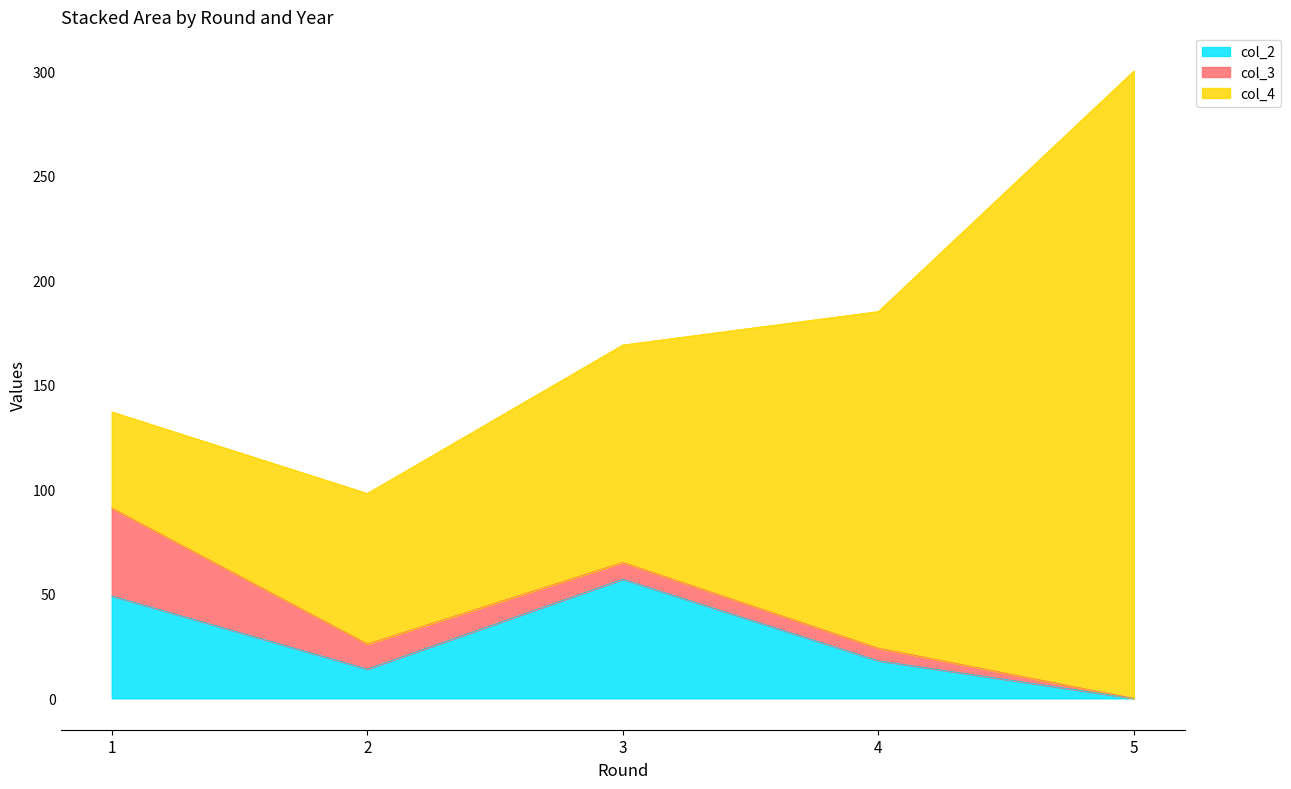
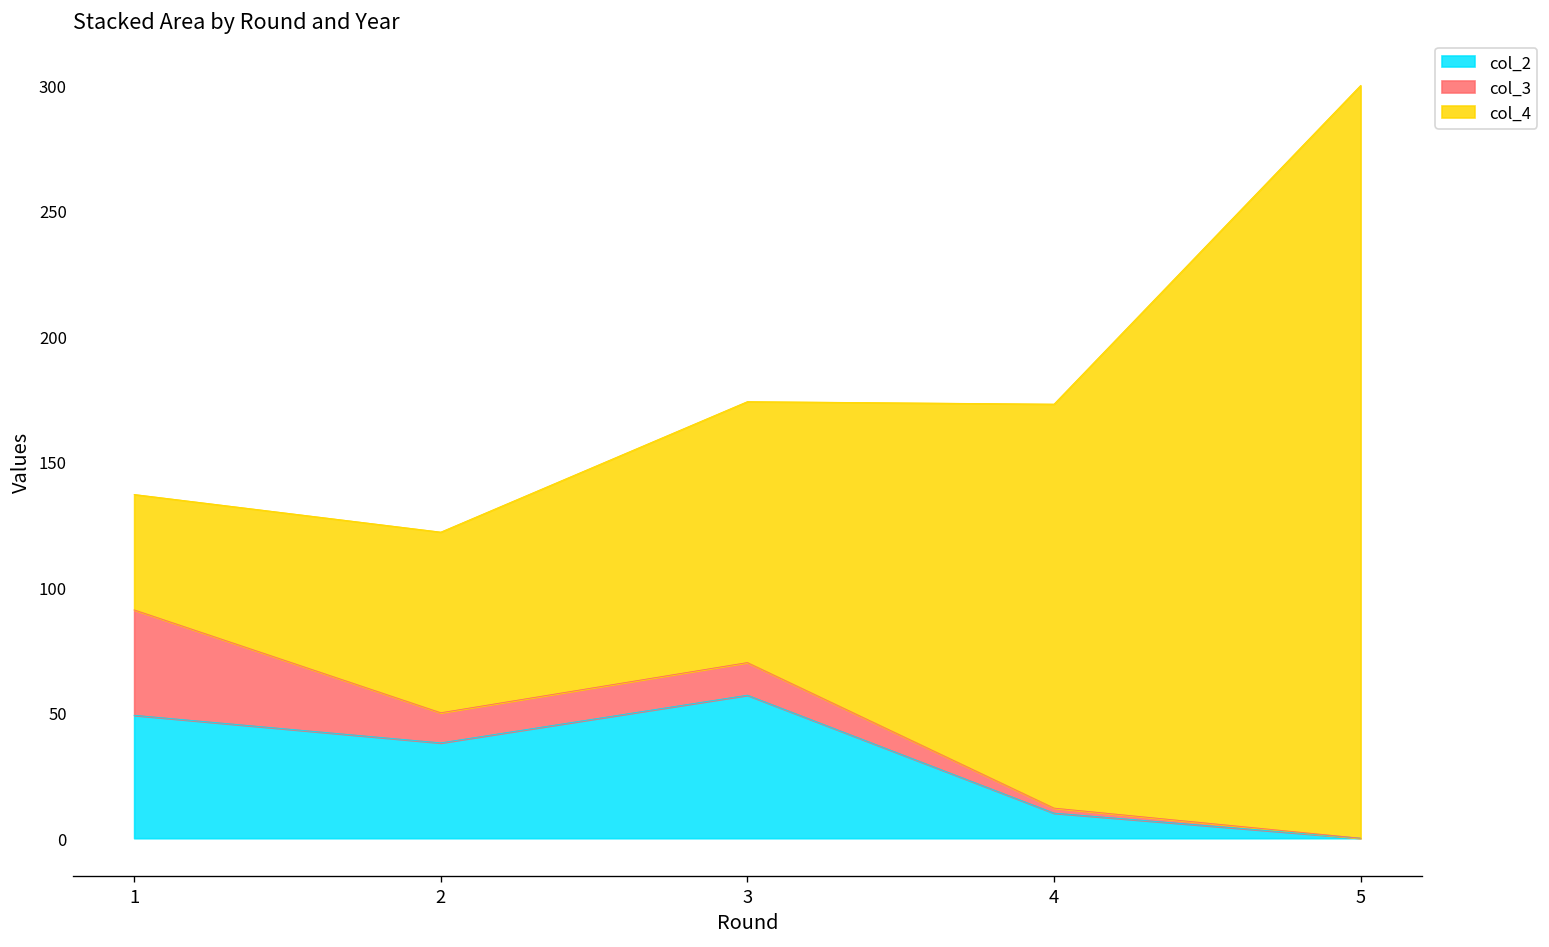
  {
    "col_2": {
      "1": 49,
-     "2": 14,
+     "2": 38,
      "3": 57,
-     "4": 18
+     "4": 10
    },
    "col_3": {
      "1": 42,
      "2": 12,
-     "3": 8,
-     "4": 6
+     "3": 13,
+     "4": 2
    },
    "col_4": {
      "1": 46,
      "2": 72,
      "3": 104,
      "4": 161,
      "5": 300
    }
  }
